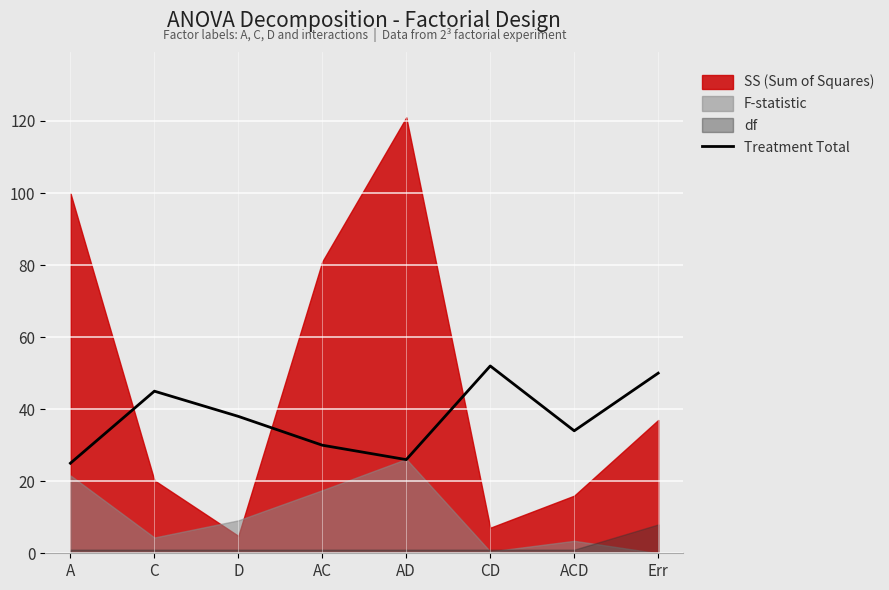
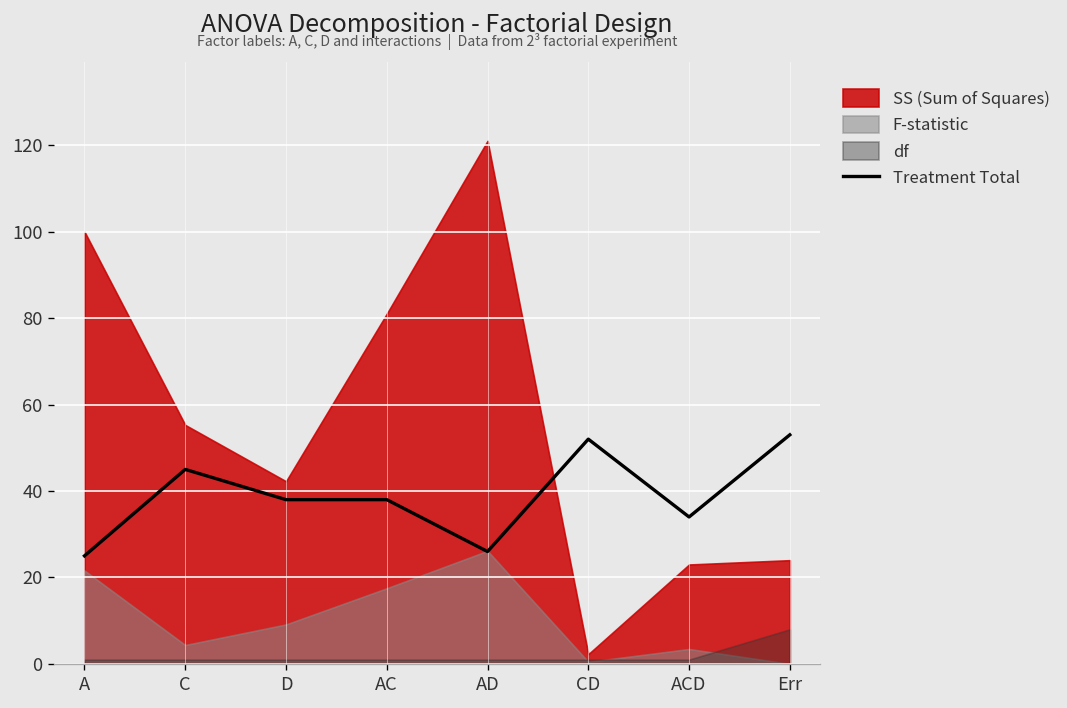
  {
    "Treatment Total": {
      "A": 25,
      "C": 45,
      "D": 38,
-     "AC": 30,
+     "AC": 38,
      "CD": 52,
      "ACD": 34,
-     "Err": 50
+     "Err": 53
    },
    "SS (Sum of Squares)": {
      "A": 100,
-     "C": 20,
-     "D": 5,
+     "C": 55,
+     "D": 42,
      "AC": 81,
      "AD": 121,
-     "CD": 7,
-     "ACD": 16,
-     "Err": 37
+     "CD": 2,
+     "ACD": 23,
+     "Err": 24
    }
  }
